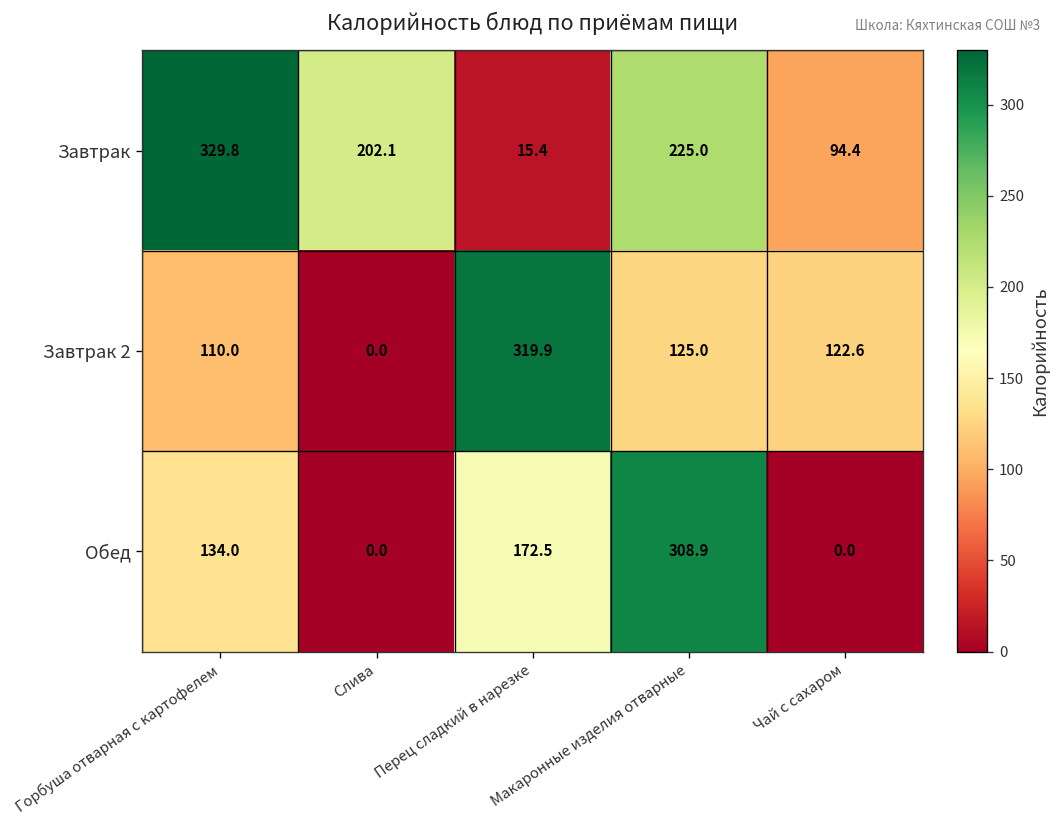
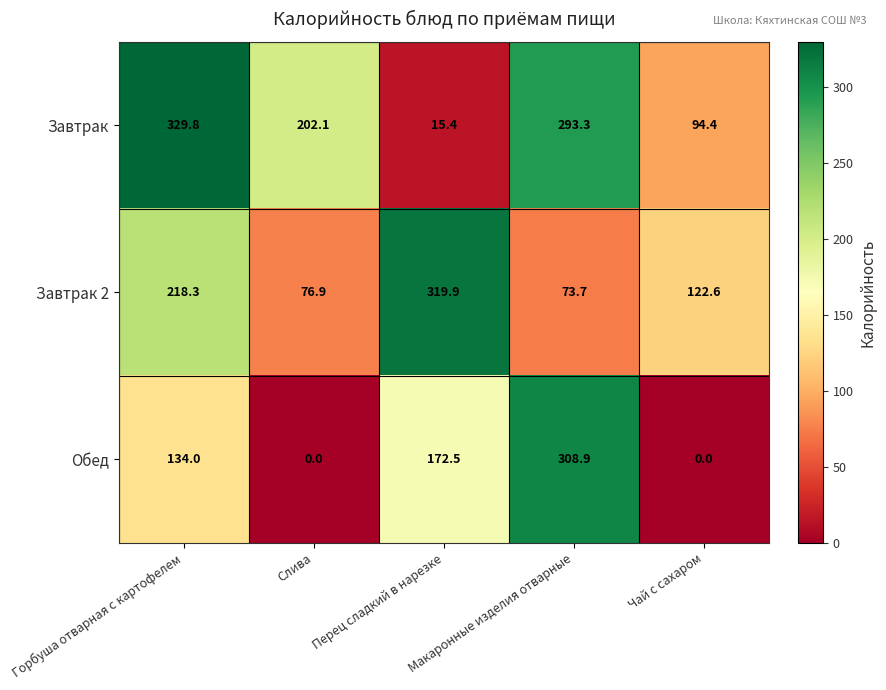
  {
    "Завтрак": {
      "Горбуша отварная с картофелем": 329.8,
      "Слива": 202.1,
      "Перец сладкий в нарезке": 15.4,
-     "Макаронные изделия отварные": 225.0,
+     "Макаронные изделия отварные": 293.3,
      "Чай с сахаром": 94.4
    },
    "Завтрак 2": {
-     "Горбуша отварная с картофелем": 110.0,
-     "Слива": 0.0,
+     "Горбуша отварная с картофелем": 218.3,
+     "Слива": 76.9,
      "Перец сладкий в нарезке": 319.9,
-     "Макаронные изделия отварные": 125.0,
+     "Макаронные изделия отварные": 73.7,
      "Чай с сахаром": 122.6
    },
    "Обед": {
      "Горбуша отварная с картофелем": 134.0,
      "Слива": 0.0,
      "Перец сладкий в нарезке": 172.5,
      "Макаронные изделия отварные": 308.9,
      "Чай с сахаром": 0.0
    }
  }
